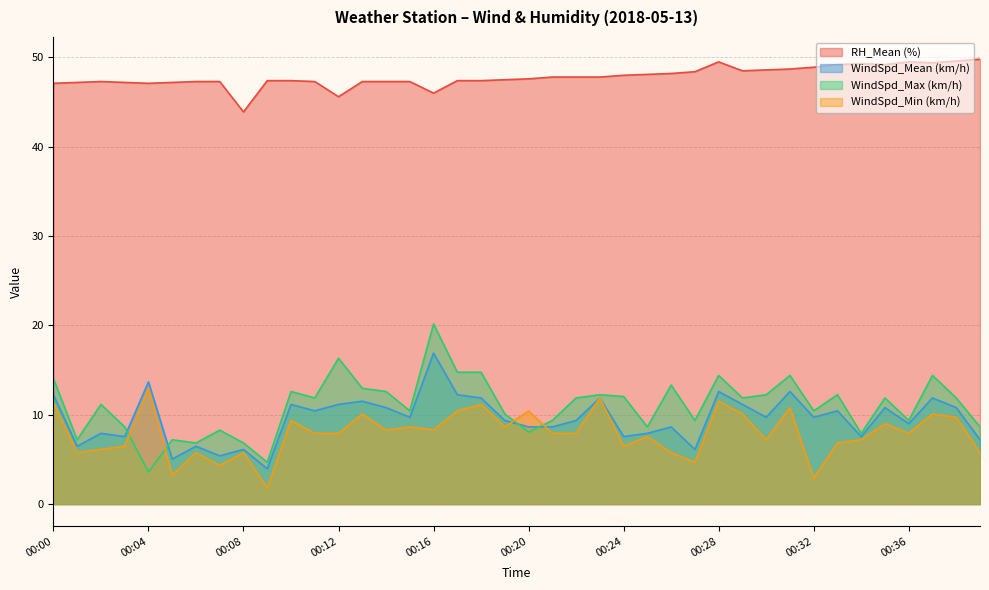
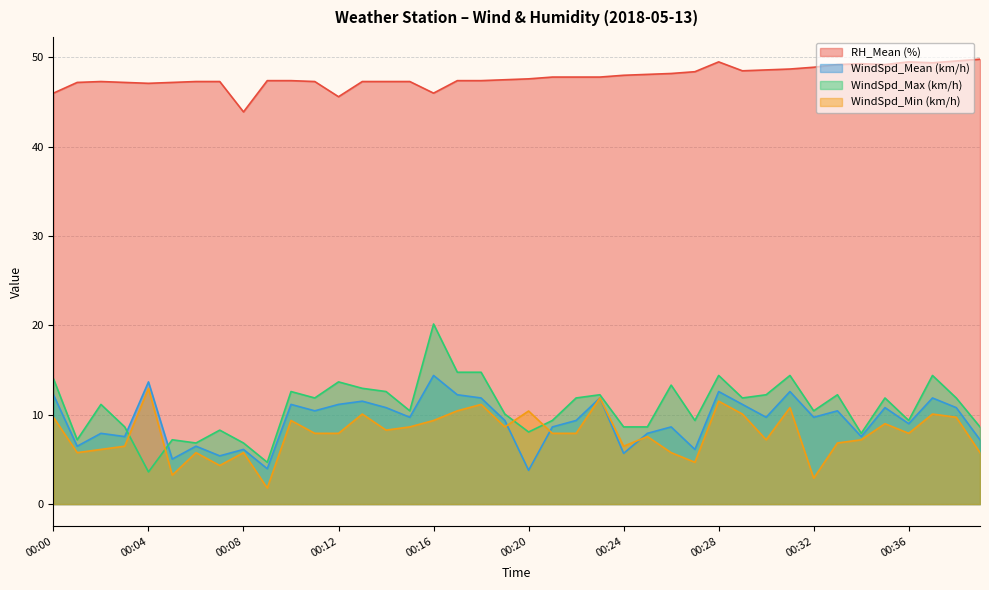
  {
    "RH_Mean (%)": {
-     "00:00": 47,
+     "00:00": 46,
      "00:04": 47,
      "00:08": 44,
      "00:12": 46,
      "00:16": 46,
      "00:20": 48,
      "00:24": 48,
      "00:28": 50,
      "00:32": 49
    },
    "WindSpd_Mean (km/h)": {
      "00:00": 12,
      "00:04": 14,
      "00:08": 6,
      "00:12": 11,
-     "00:16": 17,
-     "00:20": 9,
-     "00:24": 8,
+     "00:16": 14,
+     "00:20": 4,
+     "00:24": 6,
      "00:28": 13,
      "00:32": 10,
      "00:36": 9
    },
    "WindSpd_Max (km/h)": {
      "00:00": 14,
      "00:04": 4,
      "00:08": 7,
-     "00:12": 16,
+     "00:12": 14,
      "00:16": 20,
      "00:20": 8,
-     "00:24": 12,
+     "00:24": 9,
      "00:28": 14,
      "00:32": 10,
      "00:36": 9
    },
    "WindSpd_Min (km/h)": {
-     "00:00": 11,
+     "00:00": 10,
      "00:04": 13,
      "00:08": 6,
      "00:12": 8,
-     "00:16": 8,
+     "00:16": 9,
      "00:20": 10,
      "00:24": 6,
      "00:28": 12,
      "00:32": 3,
      "00:36": 8
    }
  }
